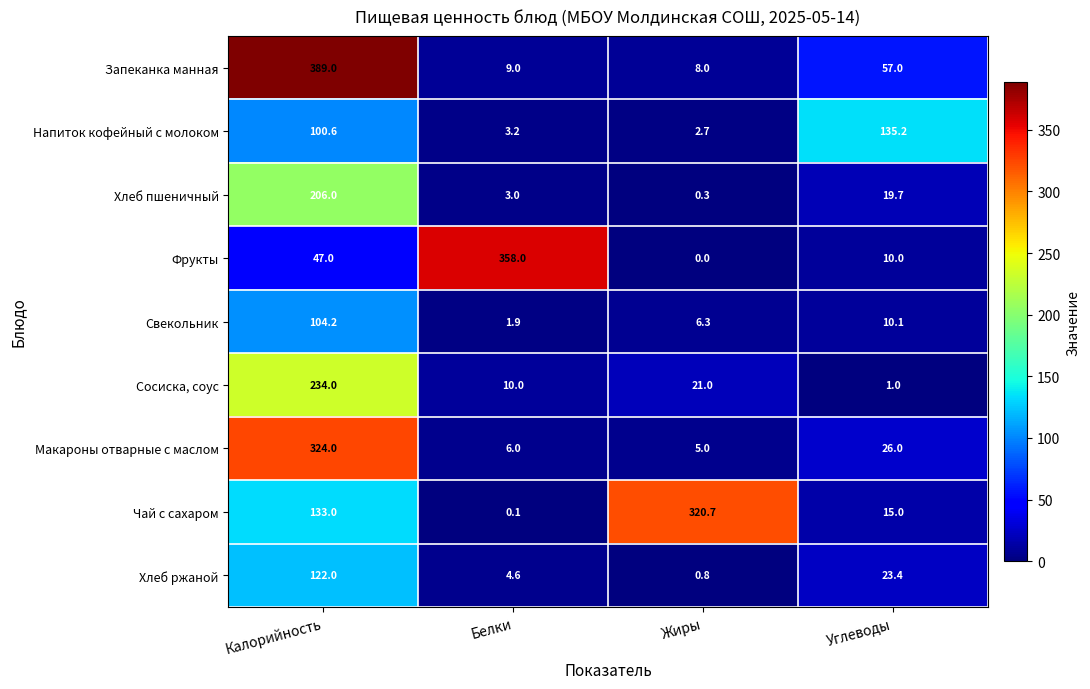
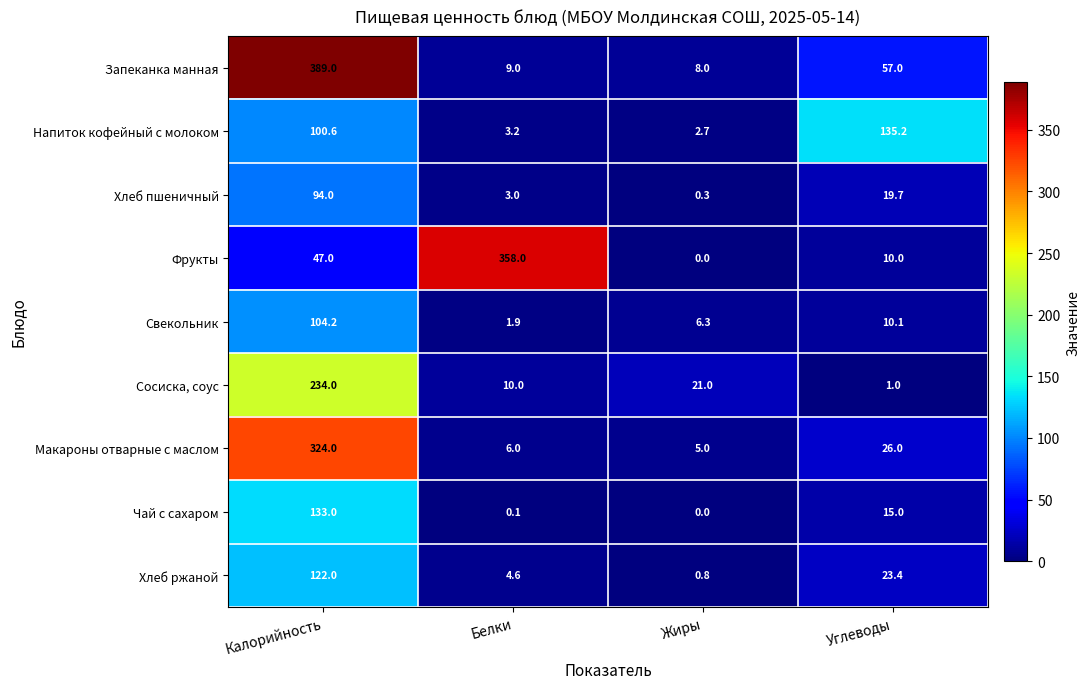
  {
    "Запеканка манная": {
      "Калорийность": 389.0,
      "Белки": 9.0,
      "Жиры": 8.0,
      "Углеводы": 57.0
    },
    "Напиток кофейный с молоком": {
      "Калорийность": 100.6,
      "Белки": 3.2,
      "Жиры": 2.7,
      "Углеводы": 135.2
    },
    "Хлеб пшеничный": {
-     "Калорийность": 206.0,
+     "Калорийность": 94.0,
      "Белки": 3.0,
      "Жиры": 0.3,
      "Углеводы": 19.7
    },
    "Фрукты": {
      "Калорийность": 47.0,
      "Белки": 358.0,
      "Жиры": 0.0,
      "Углеводы": 10.0
    },
    "Свекольник": {
      "Калорийность": 104.2,
      "Белки": 1.9,
      "Жиры": 6.3,
      "Углеводы": 10.1
    },
    "Сосиска, соус": {
      "Калорийность": 234.0,
      "Белки": 10.0,
      "Жиры": 21.0,
      "Углеводы": 1.0
    },
    "Макароны отварные с маслом": {
      "Калорийность": 324.0,
      "Белки": 6.0,
      "Жиры": 5.0,
      "Углеводы": 26.0
    },
    "Чай с сахаром": {
      "Калорийность": 133.0,
      "Белки": 0.1,
-     "Жиры": 320.7,
+     "Жиры": 0.0,
      "Углеводы": 15.0
    },
    "Хлеб ржаной": {
      "Калорийность": 122.0,
      "Белки": 4.6,
      "Жиры": 0.8,
      "Углеводы": 23.4
    }
  }
